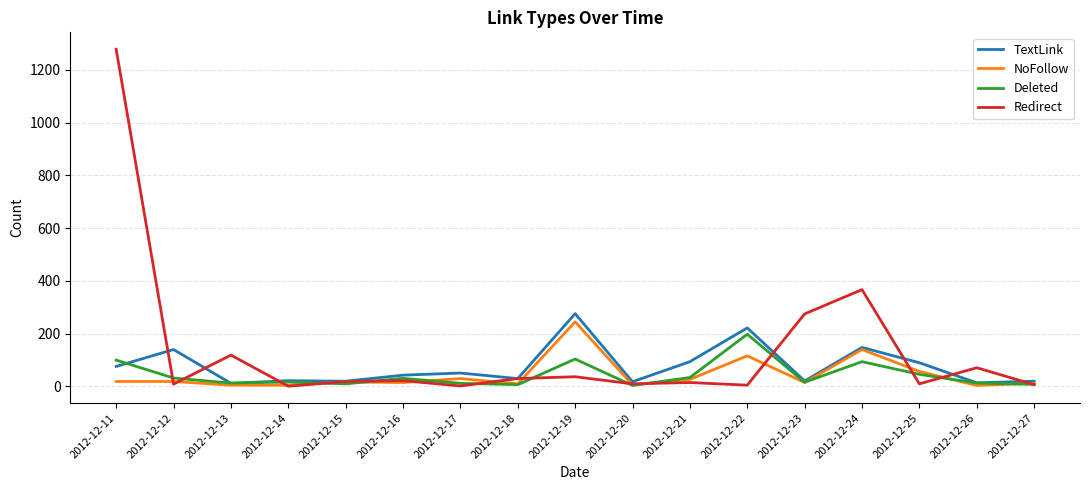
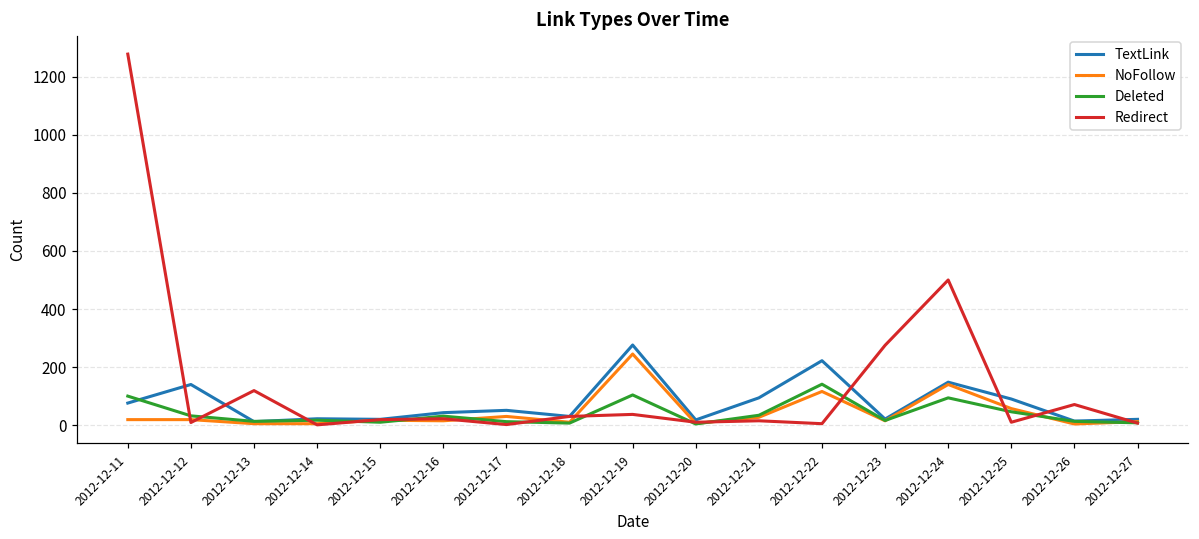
  {
    "TextLink": {
      "2012-12-11": 80,
      "2012-12-12": 140,
      "2012-12-16": 40,
      "2012-12-17": 50,
      "2012-12-19": 280,
      "2012-12-21": 90,
      "2012-12-22": 220,
      "2012-12-25": 90
    },
    "NoFollow": {
      "2012-12-11": 20,
      "2012-12-12": 20,
      "2012-12-17": 30,
      "2012-12-19": 250,
      "2012-12-22": 120,
      "2012-12-25": 60
    },
    "Deleted": {
      "2012-12-11": 100,
      "2012-12-12": 30,
      "2012-12-17": 10,
      "2012-12-19": 100,
-     "2012-12-22": 200,
+     "2012-12-22": 140,
      "2012-12-24": 90,
      "2012-12-25": 50
    },
    "Redirect": {
      "2012-12-11": 1280,
      "2012-12-12": 10,
      "2012-12-13": 120,
      "2012-12-17": 0,
      "2012-12-19": 40,
      "2012-12-21": 20,
      "2012-12-22": 10,
      "2012-12-23": 280,
-     "2012-12-24": 370,
+     "2012-12-24": 500,
      "2012-12-25": 10,
      "2012-12-26": 70
    }
  }
